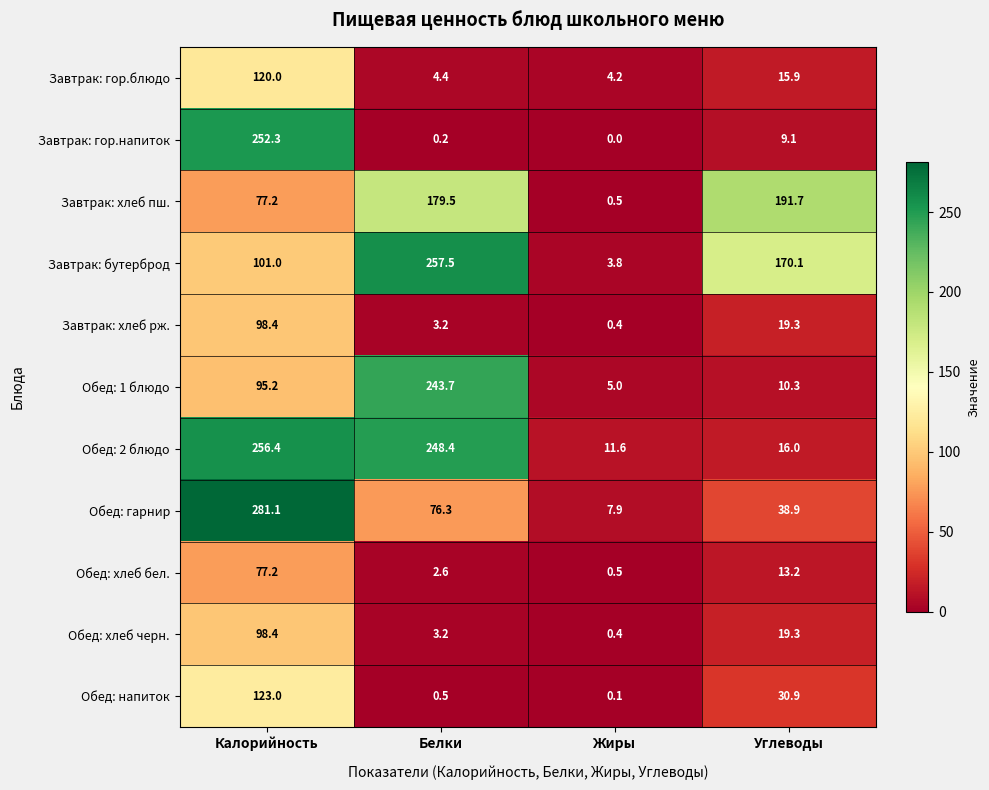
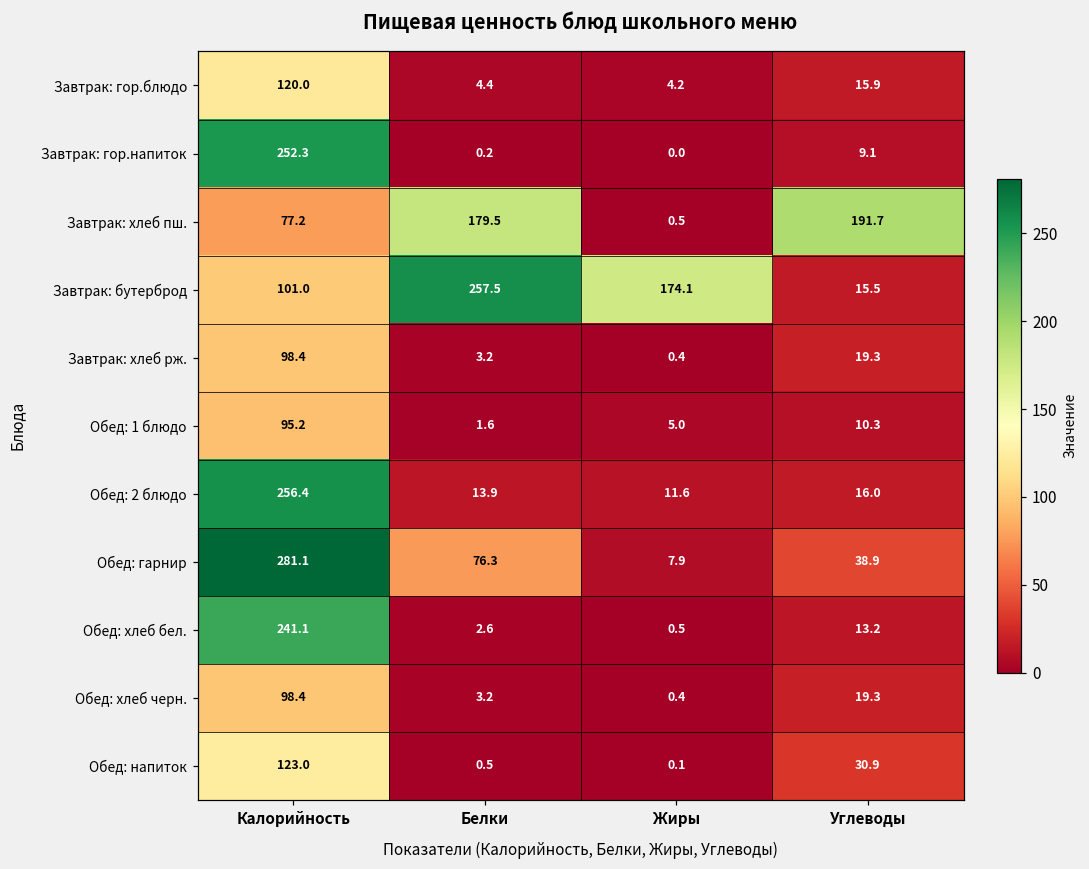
  {
    "Завтрак: гор.блюдо": {
      "Калорийность": 120.0,
      "Белки": 4.4,
      "Жиры": 4.2,
      "Углеводы": 15.9
    },
    "Завтрак: гор.напиток": {
      "Калорийность": 252.3,
      "Белки": 0.2,
      "Жиры": 0.0,
      "Углеводы": 9.1
    },
    "Завтрак: хлеб пш.": {
      "Калорийность": 77.2,
      "Белки": 179.5,
      "Жиры": 0.5,
      "Углеводы": 191.7
    },
    "Завтрак: бутерброд": {
      "Калорийность": 101.0,
      "Белки": 257.5,
-     "Жиры": 3.8,
-     "Углеводы": 170.1
+     "Жиры": 174.1,
+     "Углеводы": 15.5
    },
    "Завтрак: хлеб рж.": {
      "Калорийность": 98.4,
      "Белки": 3.2,
      "Жиры": 0.4,
      "Углеводы": 19.3
    },
    "Обед: 1 блюдо": {
      "Калорийность": 95.2,
-     "Белки": 243.7,
+     "Белки": 1.6,
      "Жиры": 5.0,
      "Углеводы": 10.3
    },
    "Обед: 2 блюдо": {
      "Калорийность": 256.4,
-     "Белки": 248.4,
+     "Белки": 13.9,
      "Жиры": 11.6,
      "Углеводы": 16.0
    },
    "Обед: гарнир": {
      "Калорийность": 281.1,
      "Белки": 76.3,
      "Жиры": 7.9,
      "Углеводы": 38.9
    },
    "Обед: хлеб бел.": {
-     "Калорийность": 77.2,
+     "Калорийность": 241.1,
      "Белки": 2.6,
      "Жиры": 0.5,
      "Углеводы": 13.2
    },
    "Обед: хлеб черн.": {
      "Калорийность": 98.4,
      "Белки": 3.2,
      "Жиры": 0.4,
      "Углеводы": 19.3
    },
    "Обед: напиток": {
      "Калорийность": 123.0,
      "Белки": 0.5,
      "Жиры": 0.1,
      "Углеводы": 30.9
    }
  }
